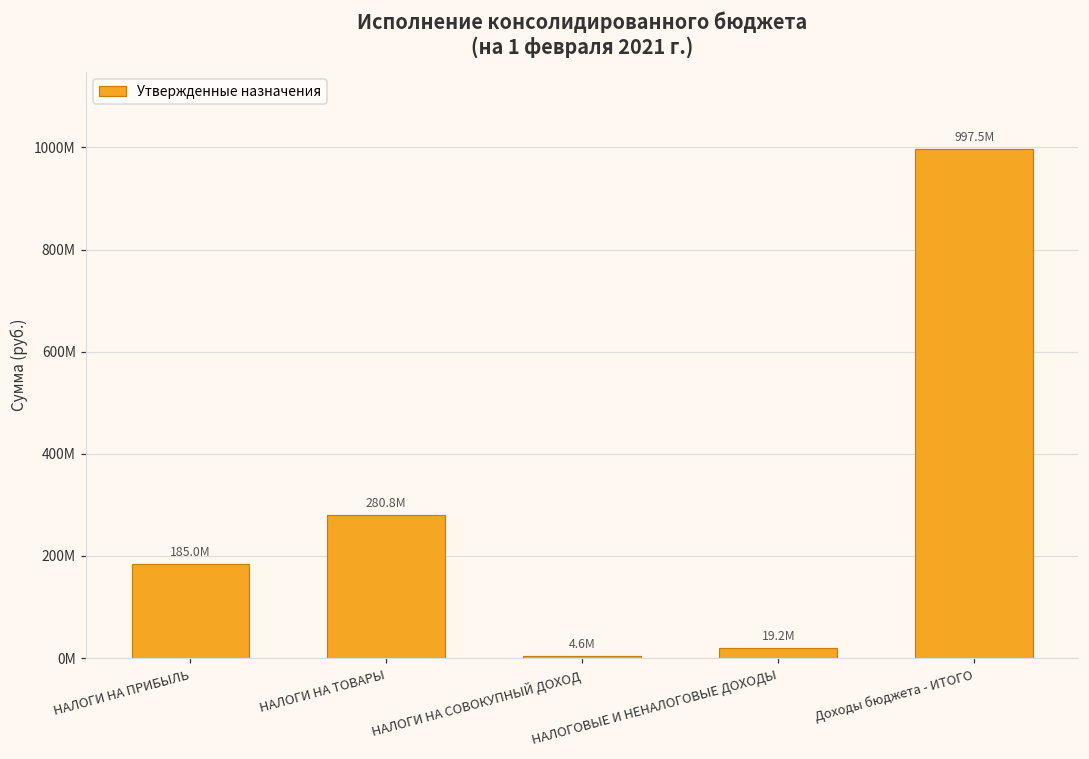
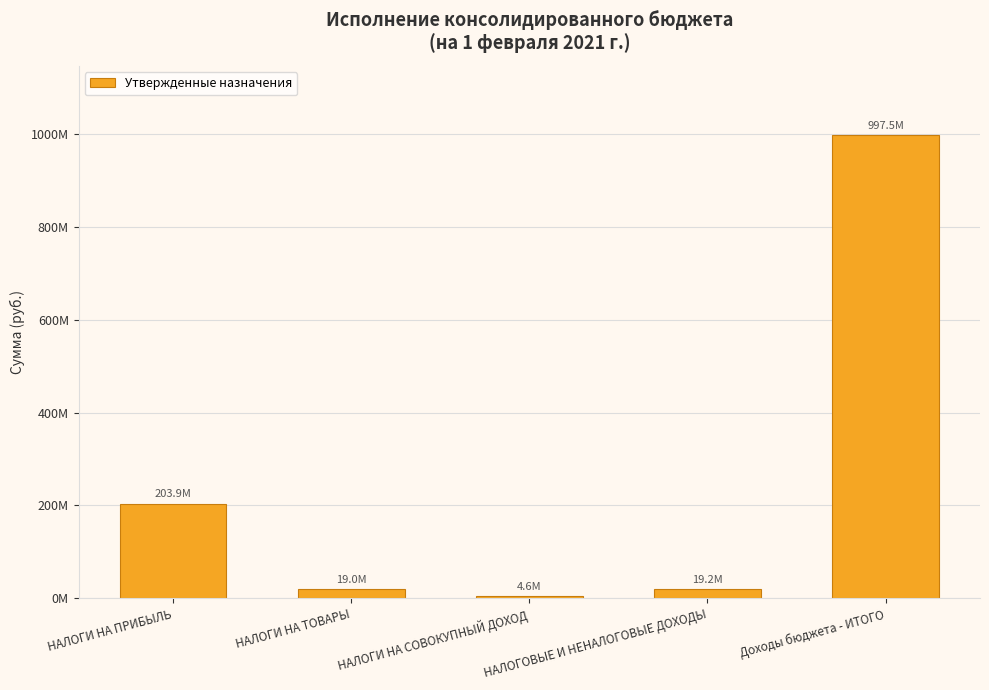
  {
-   "НАЛОГИ НА ПРИБЫЛЬ": "185.0M",
-   "НАЛОГИ НА ТОВАРЫ": "280.8M",
+   "НАЛОГИ НА ПРИБЫЛЬ": "203.9M",
+   "НАЛОГИ НА ТОВАРЫ": "19.0M",
    "НАЛОГИ НА СОВОКУПНЫЙ ДОХОД": "4.6M",
    "НАЛОГОВЫЕ И НЕНАЛОГОВЫЕ ДОХОДЫ": "19.2M",
    "Доходы бюджета - ИТОГО": "997.5M"
  }
